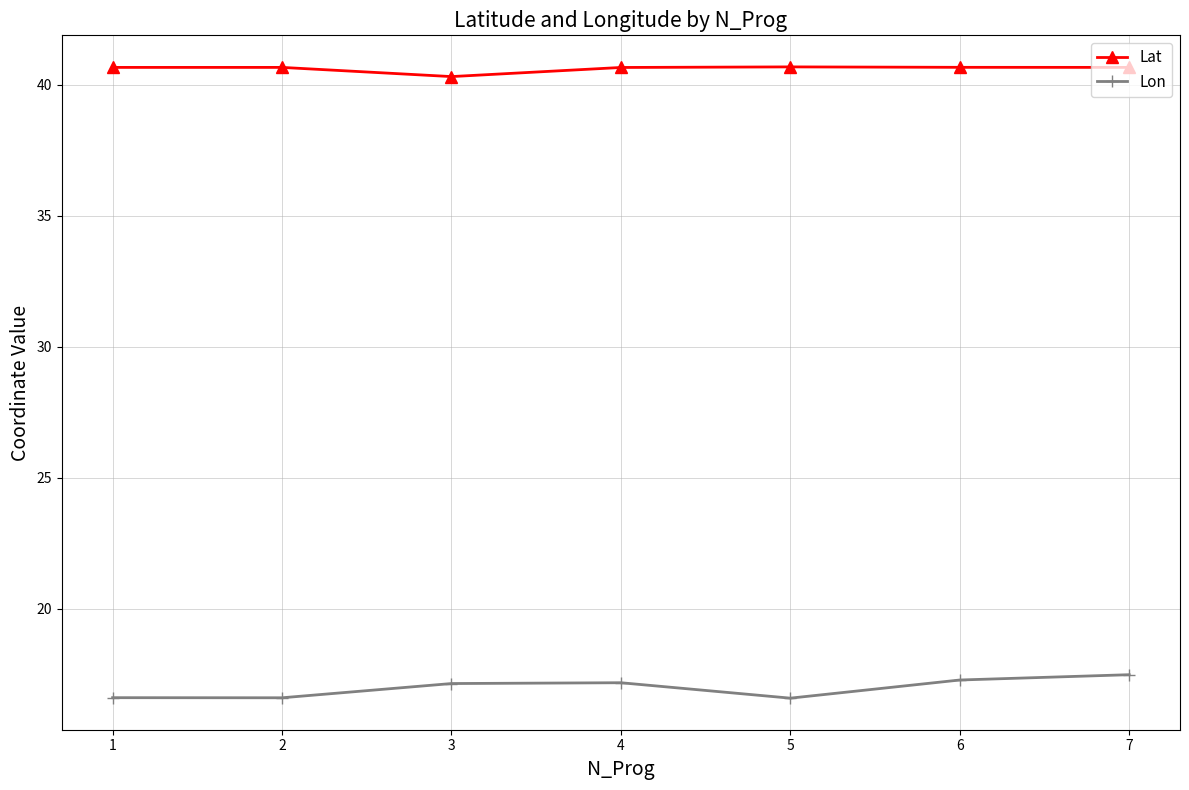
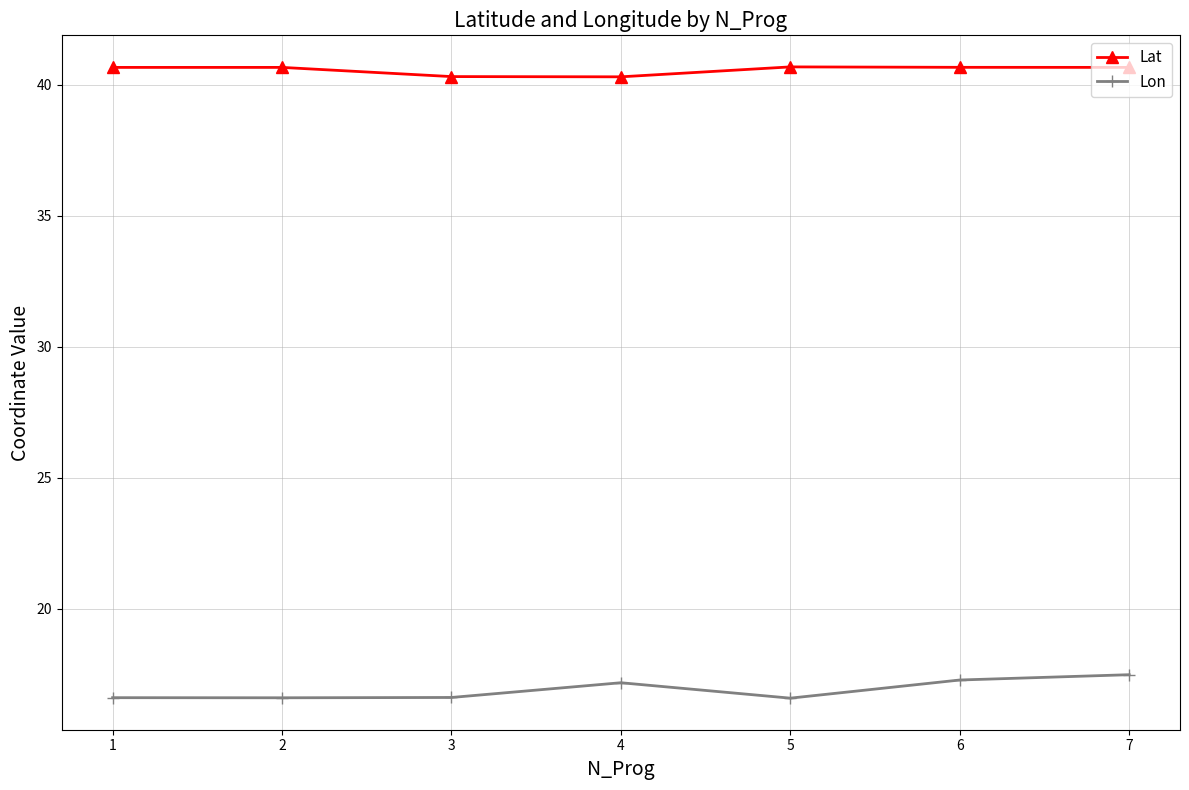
  {
    "Lat": {
      "1": 40.7,
      "2": 40.7,
      "3": 40.3,
-     "4": 40.7,
+     "4": 40.3,
      "5": 40.7,
      "6": 40.7
    },
    "Lon": {
      "1": 16.6,
      "2": 16.6,
-     "3": 17.1,
+     "3": 16.6,
      "4": 17.2,
      "5": 16.6,
      "6": 17.3,
      "7": 17.5
    }
  }
